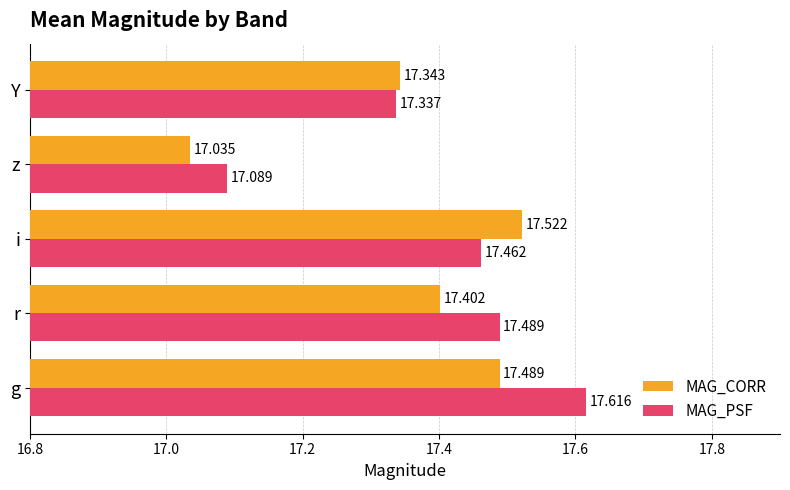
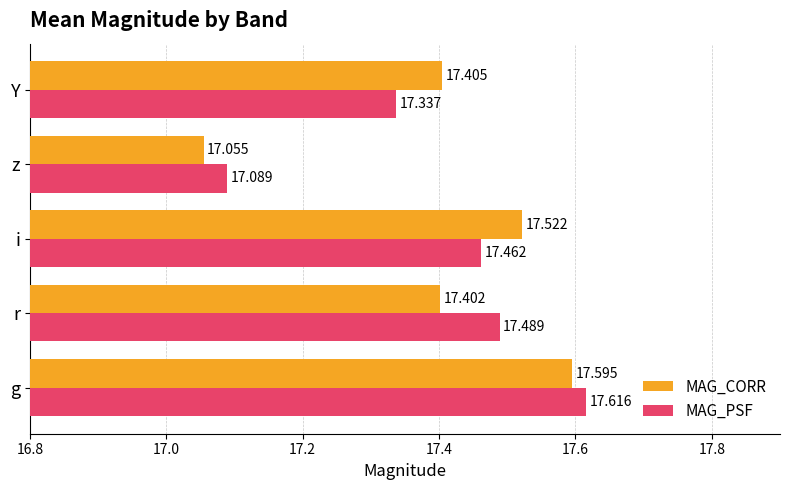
  {
    "MAG_CORR": {
-     "Y": 17.343,
-     "z": 17.035,
+     "Y": 17.405,
+     "z": 17.055,
      "i": 17.522,
      "r": 17.402,
-     "g": 17.489
+     "g": 17.595
    },
    "MAG_PSF": {
      "Y": 17.337,
      "z": 17.089,
      "i": 17.462,
      "r": 17.489,
      "g": 17.616
    }
  }
